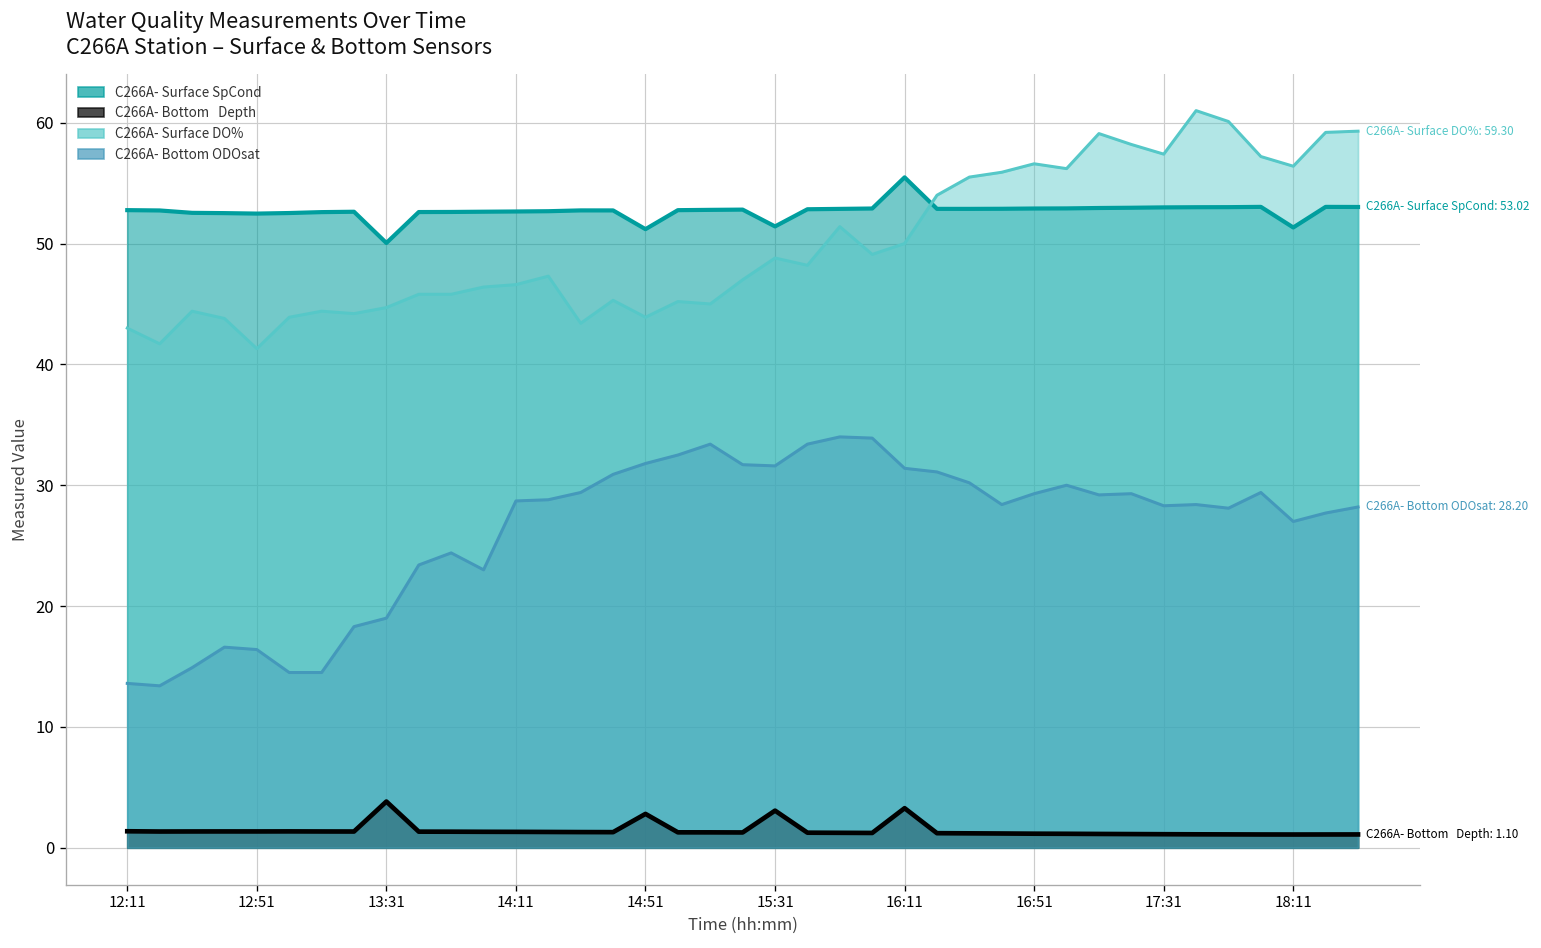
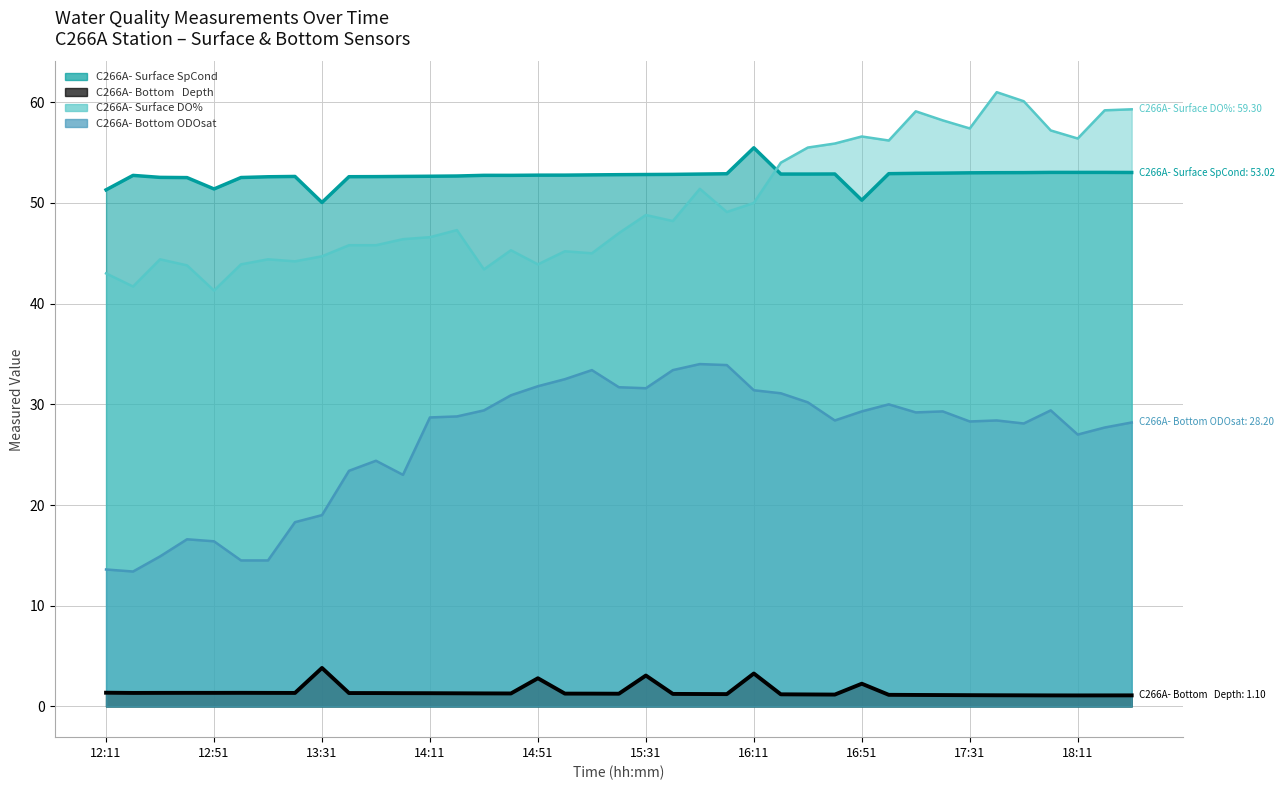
  {
    "C266A- Surface SpCond": {
-     "12:11": 52.8,
-     "12:51": 52.5,
+     "12:11": 51.3,
+     "12:51": 51.4,
      "13:31": 50.0,
      "14:11": 52.7,
-     "14:51": 51.2,
-     "15:31": 51.4,
+     "14:51": 52.8,
+     "15:31": 52.8,
      "16:11": 55.5,
-     "16:51": 52.9,
+     "16:51": 50.3,
      "17:31": 53.0,
-     "18:11": 51.3
+     "18:11": 53.0
    },
    "C266A- Bottom Depth": {
      "12:11": 1.4,
      "12:51": 1.3,
      "13:31": 3.8,
      "14:11": 1.3,
      "14:51": 2.8,
      "15:31": 3.1,
      "16:11": 3.3,
-     "16:51": 1.2,
+     "16:51": 2.3,
      "17:31": 1.1,
      "18:11": 1.1
    }
  }
